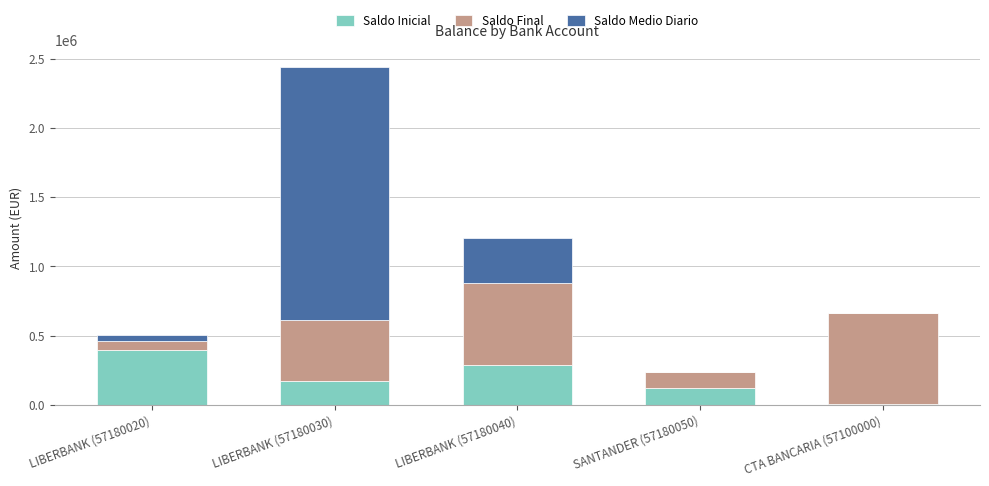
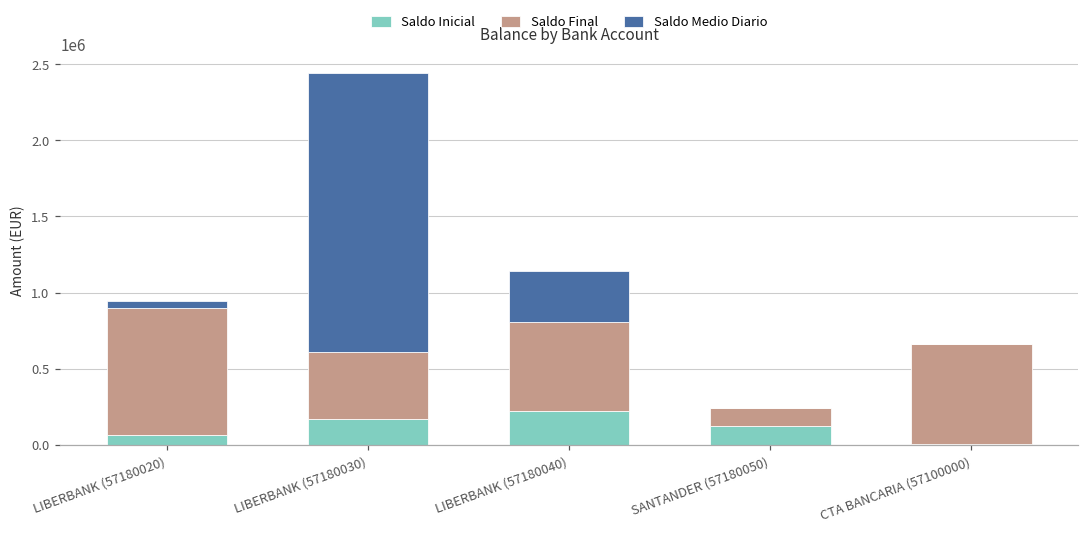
  {
    "Saldo Inicial": {
-     "LIBERBANK (57180020)": 390000,
+     "LIBERBANK (57180020)": 60000,
      "LIBERBANK (57180030)": 170000,
-     "LIBERBANK (57180040)": 290000,
+     "LIBERBANK (57180040)": 220000,
      "SANTANDER (57180050)": 120000
    },
    "Saldo Final": {
-     "LIBERBANK (57180020)": 70000,
+     "LIBERBANK (57180020)": 840000,
      "LIBERBANK (57180030)": 440000,
      "LIBERBANK (57180040)": 590000,
      "SANTANDER (57180050)": 110000,
      "CTA BANCARIA (57100000)": 660000
    },
    "Saldo Medio Diario": {
      "LIBERBANK (57180020)": 40000,
      "LIBERBANK (57180030)": 1830000,
      "LIBERBANK (57180040)": 330000,
      "SANTANDER (57180050)": 0
    }
  }
